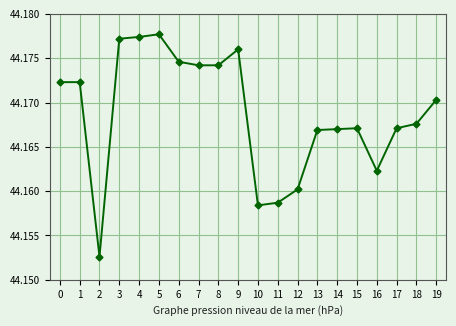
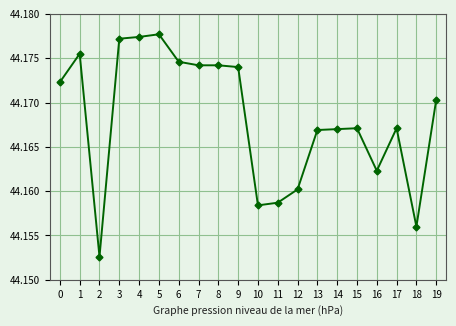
  {
    "0": 44.172,
-   "1": 44.172,
+   "1": 44.176,
    "2": 44.153,
    "3": 44.177,
    "4": 44.177,
    "5": 44.178,
    "6": 44.175,
    "7": 44.174,
    "8": 44.174,
-   "9": 44.176,
+   "9": 44.174,
    "10": 44.158,
    "11": 44.159,
    "12": 44.160,
    "13": 44.167,
    "14": 44.167,
    "15": 44.167,
    "16": 44.162,
    "17": 44.167,
-   "18": 44.168,
+   "18": 44.156,
    "19": 44.170
  }
